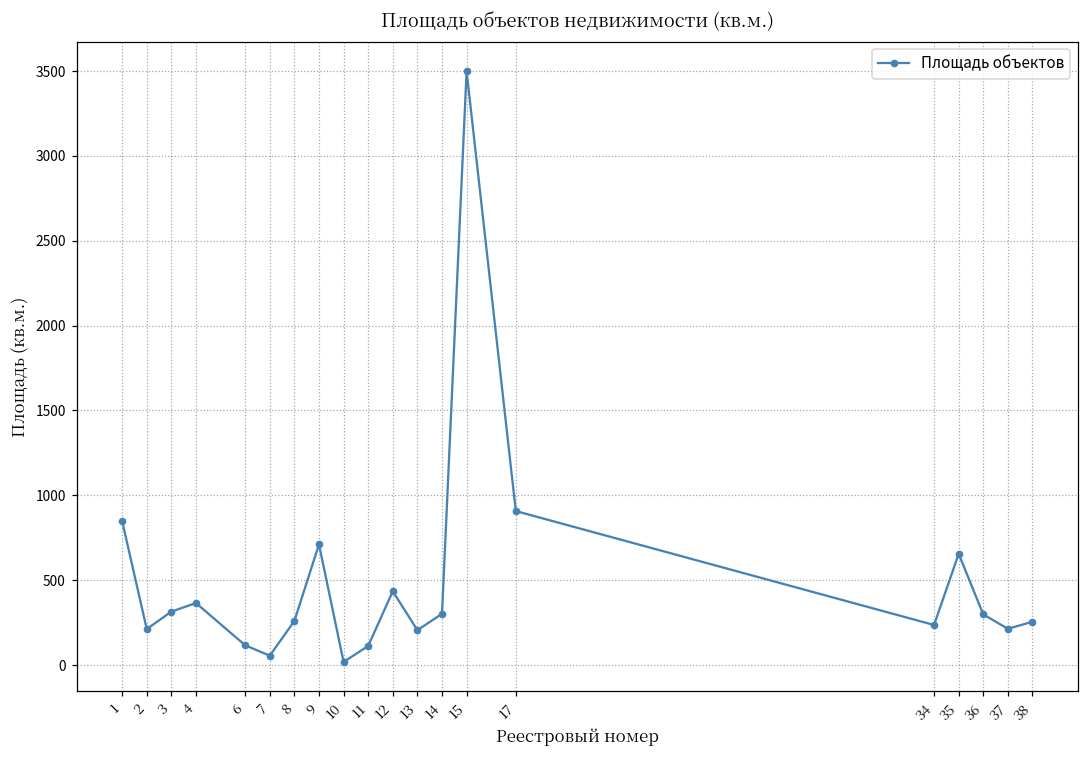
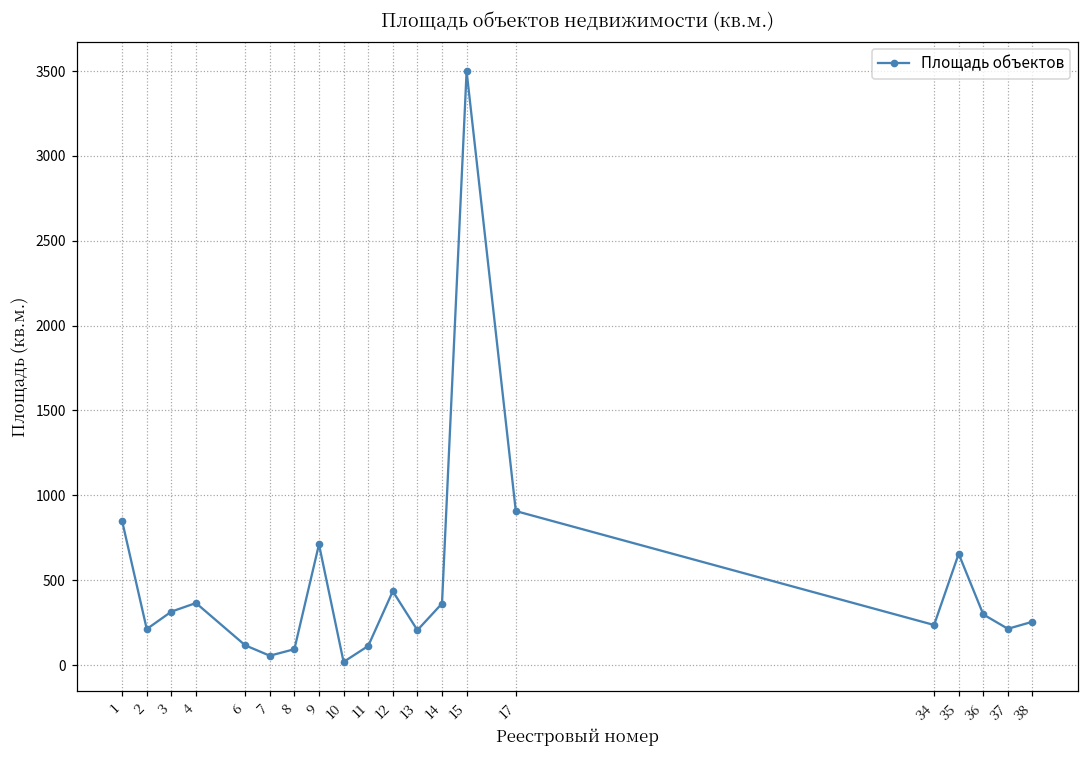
  {
    "1": 850,
    "2": 210,
    "3": 310,
    "4": 370,
    "6": 120,
    "7": 50,
-   "8": 260,
+   "8": 90,
    "9": 710,
    "10": 20,
    "11": 110,
    "12": 430,
    "13": 210,
-   "14": 300,
+   "14": 360,
    "15": 3500,
    "17": 910,
    "34": 240,
    "35": 660,
    "36": 300,
    "37": 210,
    "38": 260
  }
